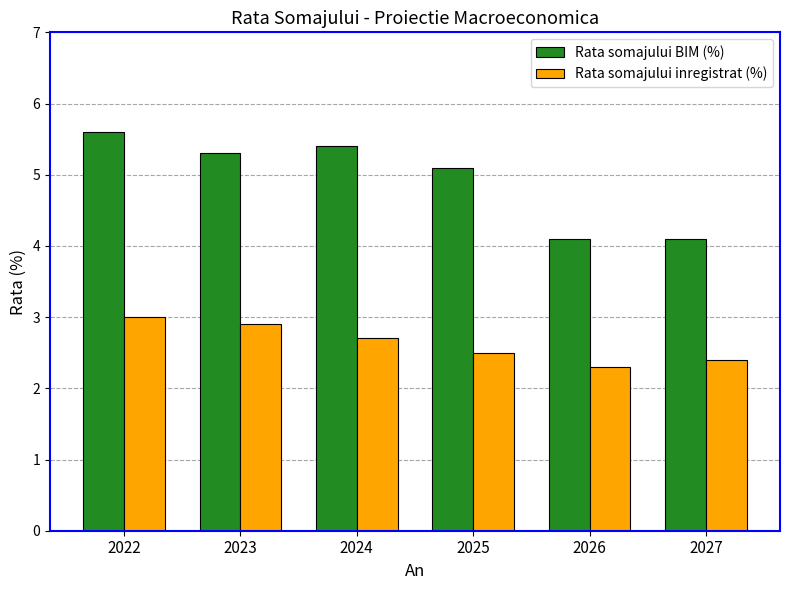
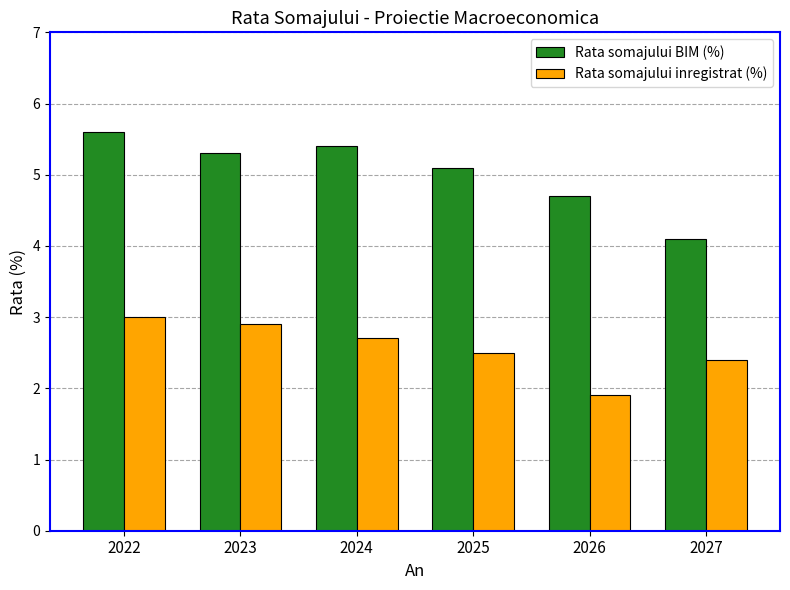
  {
    "Rata somajului BIM (%)": {
      "2022": 5.6,
      "2023": 5.3,
      "2024": 5.4,
      "2025": 5.1,
-     "2026": 4.1,
+     "2026": 4.7,
      "2027": 4.1
    },
    "Rata somajului inregistrat (%)": {
      "2022": 3.0,
      "2023": 2.9,
      "2024": 2.7,
      "2025": 2.5,
-     "2026": 2.3,
+     "2026": 1.9,
      "2027": 2.4
    }
  }
